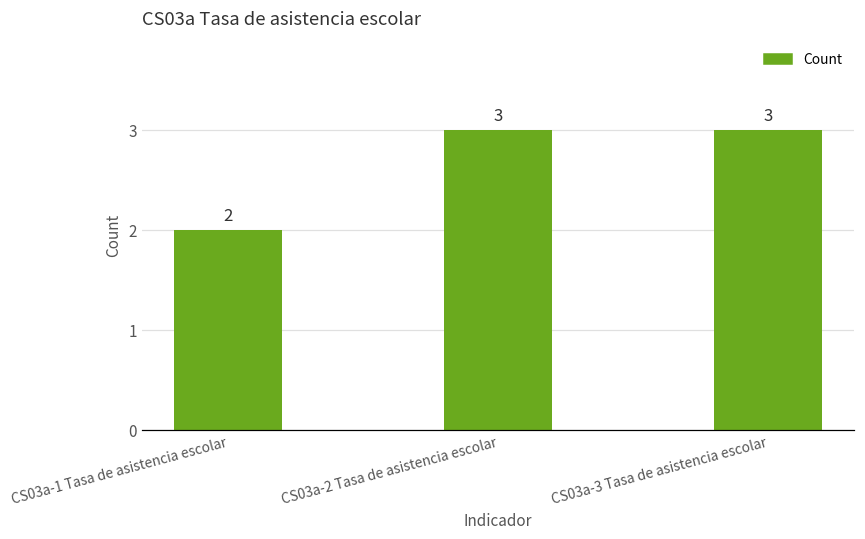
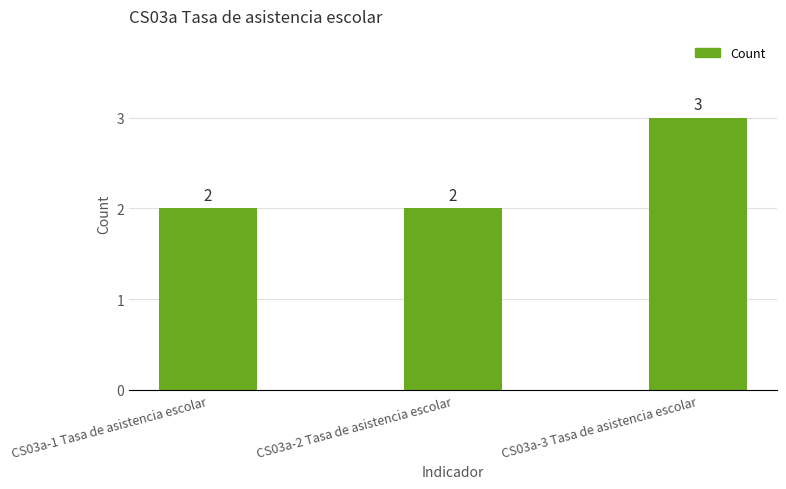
  {
    "CS03a-1 Tasa de asistencia escolar": 2,
-   "CS03a-2 Tasa de asistencia escolar": 3,
+   "CS03a-2 Tasa de asistencia escolar": 2,
    "CS03a-3 Tasa de asistencia escolar": 3
  }
